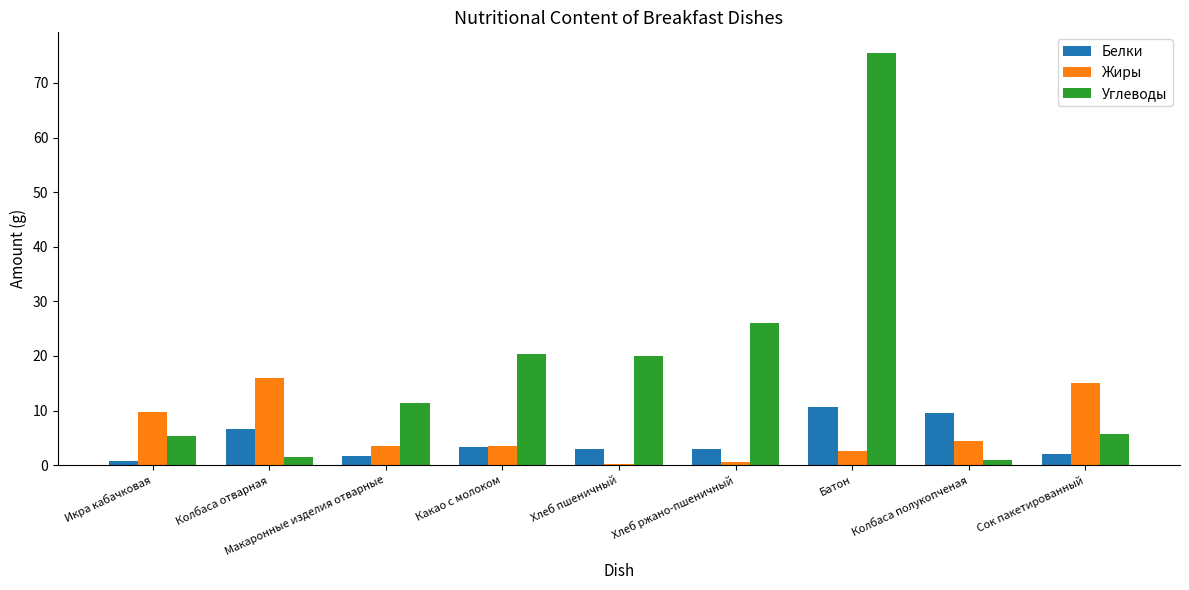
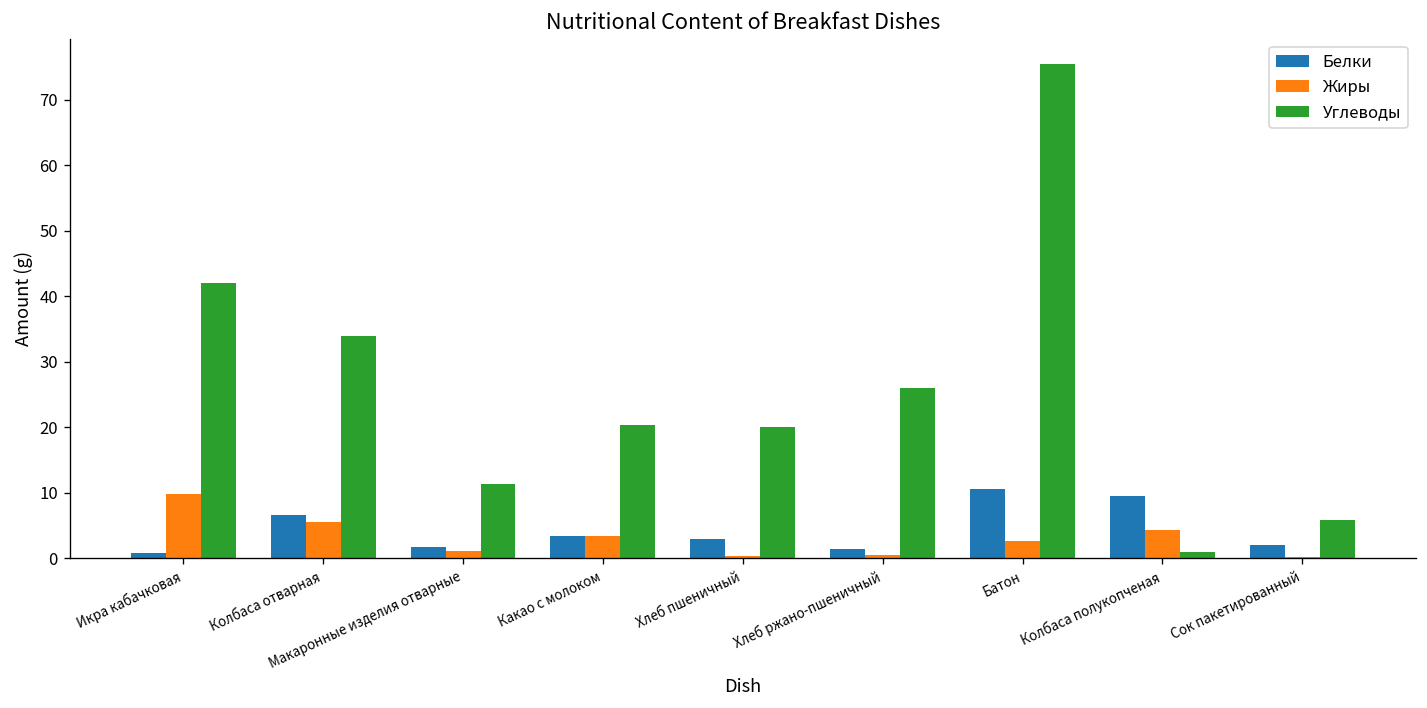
  {
    "Белки": {
      "Икра кабачковая": 1,
      "Колбаса отварная": 7,
      "Макаронные изделия отварные": 2,
      "Какао с молоком": 3,
      "Хлеб пшеничный": 3,
-     "Хлеб ржано-пшеничный": 3,
+     "Хлеб ржано-пшеничный": 1,
      "Батон": 11,
      "Колбаса полукопченая": 10,
      "Сок пакетированный": 2
    },
    "Жиры": {
      "Икра кабачковая": 10,
-     "Колбаса отварная": 16,
-     "Макаронные изделия отварные": 4,
+     "Колбаса отварная": 5,
+     "Макаронные изделия отварные": 1,
      "Какао с молоком": 3,
      "Хлеб ржано-пшеничный": 1,
      "Батон": 3,
      "Колбаса полукопченая": 4,
-     "Сок пакетированный": 15
+     "Сок пакетированный": 0
    },
    "Углеводы": {
-     "Икра кабачковая": 5,
-     "Колбаса отварная": 2,
+     "Икра кабачковая": 42,
+     "Колбаса отварная": 34,
      "Макаронные изделия отварные": 11,
      "Какао с молоком": 20,
      "Хлеб пшеничный": 20,
      "Хлеб ржано-пшеничный": 26,
      "Батон": 76,
      "Колбаса полукопченая": 1,
      "Сок пакетированный": 6
    }
  }
